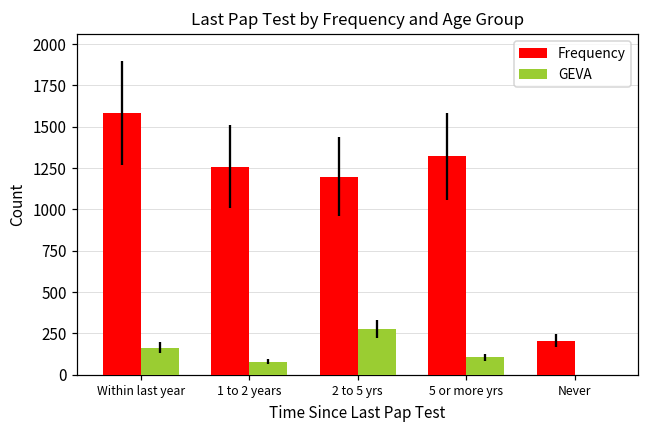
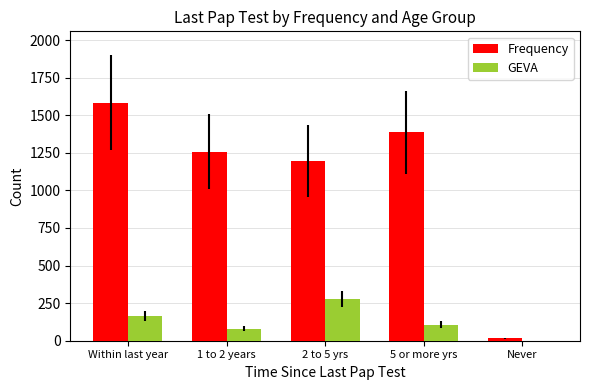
  {
    "Frequency": {
      "Within last year": 1580,
      "1 to 2 years": 1260,
      "2 to 5 yrs": 1200,
-     "5 or more yrs": 1320,
-     "Never": 210
+     "5 or more yrs": 1390,
+     "Never": 20
    },
    "GEVA": {
      "Within last year": 160,
      "1 to 2 years": 80,
      "2 to 5 yrs": 280,
      "5 or more yrs": 110,
      "Never": 0
    }
  }
